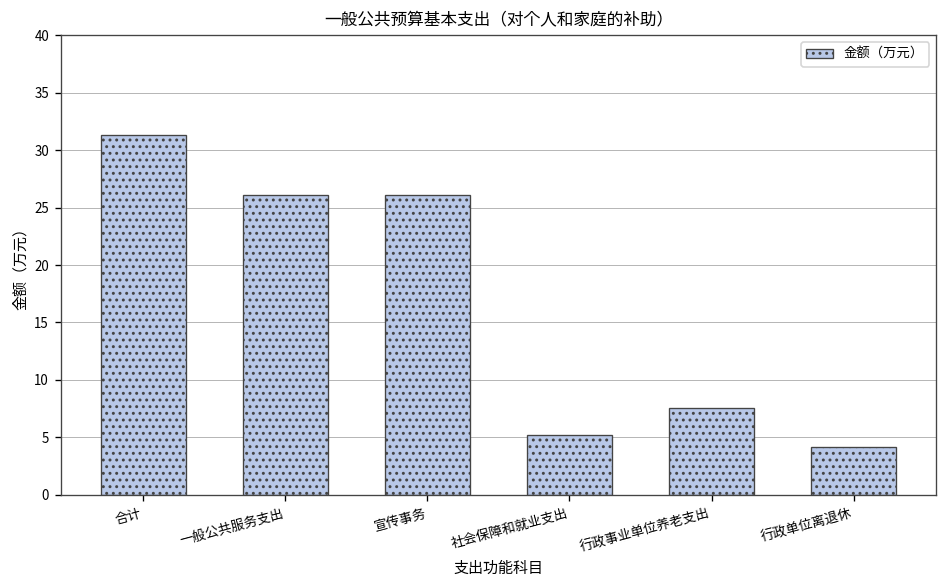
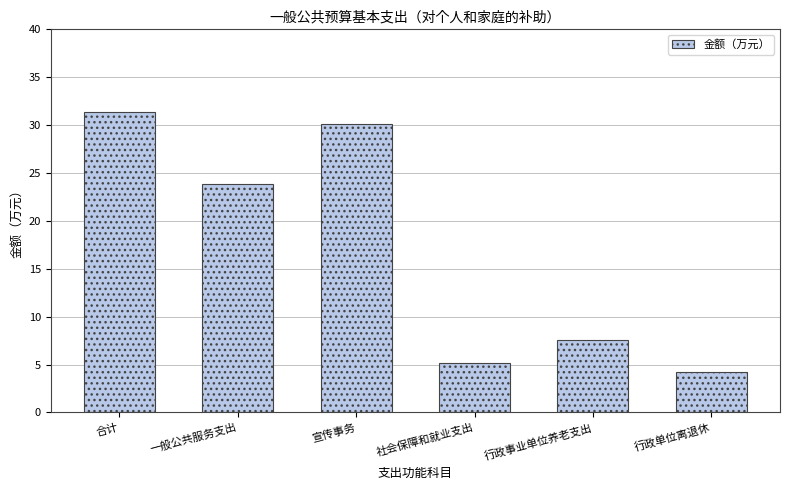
  {
    "合计": 31,
-   "一般公共服务支出": 26,
-   "宣传事务": 26,
+   "一般公共服务支出": 24,
+   "宣传事务": 30,
    "社会保障和就业支出": 5,
    "行政事业单位养老支出": 8,
    "行政单位离退休": 4
  }
